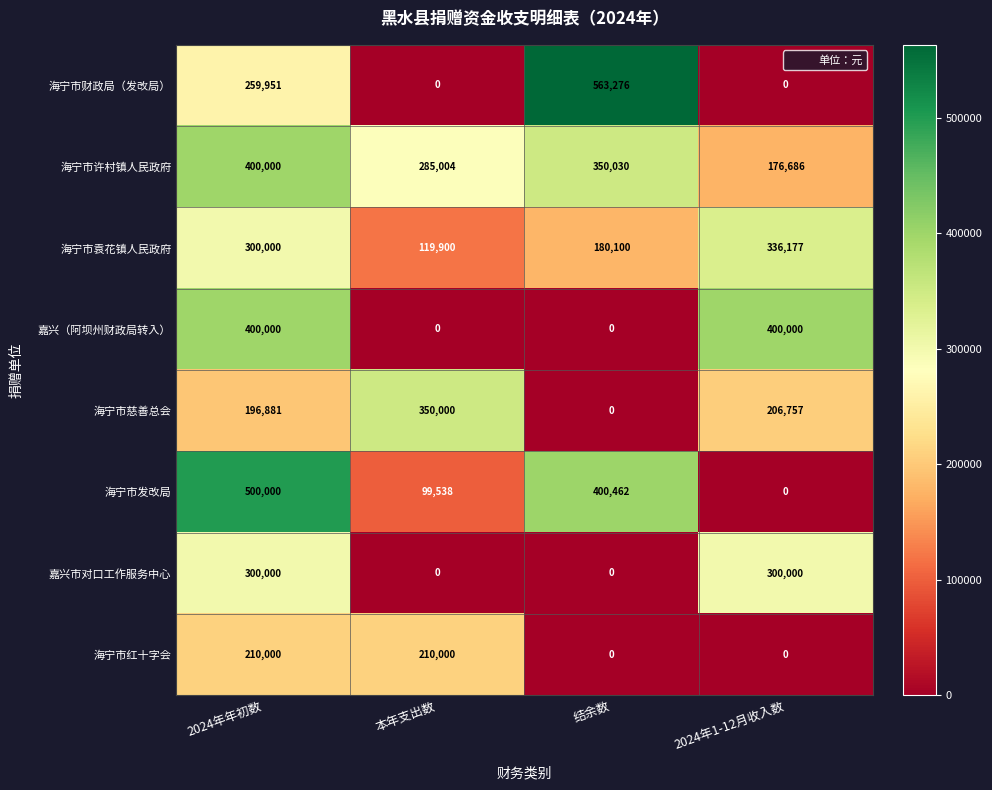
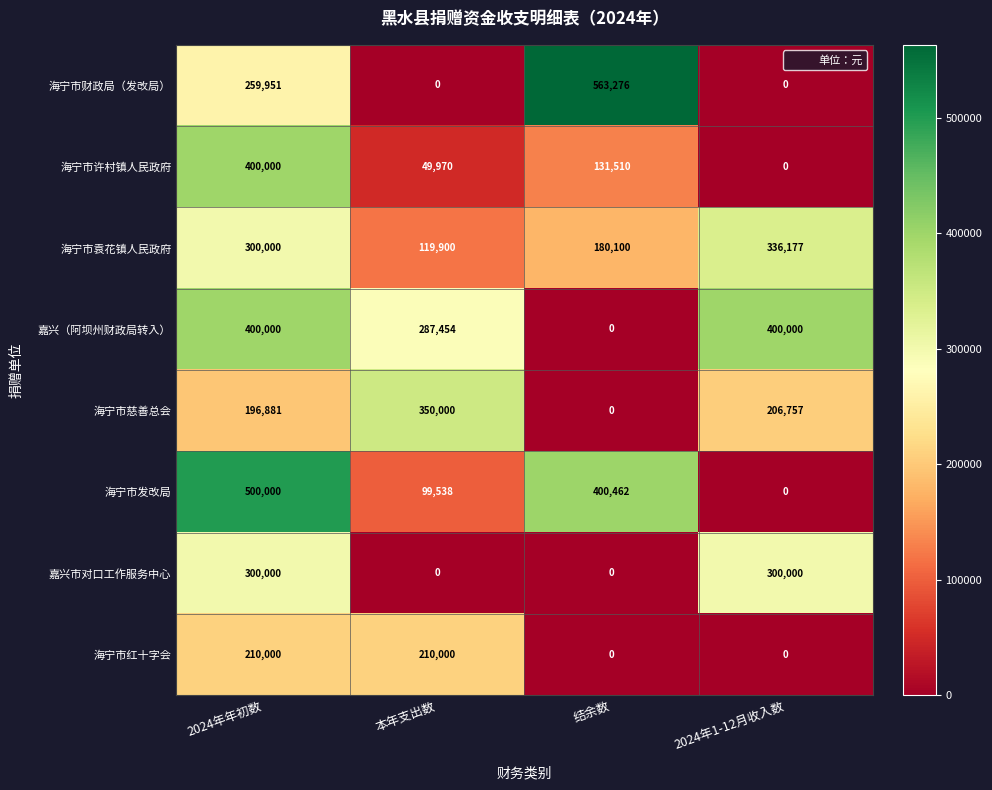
  {
    "海宁市财政局（发改局）": {
      "2024年年初数": "259,951",
      "本年支出数": "0",
      "结余数": "563,276",
      "2024年1-12月收入数": "0"
    },
    "海宁市许村镇人民政府": {
      "2024年年初数": "400,000",
-     "本年支出数": "285,004",
-     "结余数": "350,030",
-     "2024年1-12月收入数": "176,686"
+     "本年支出数": "49,970",
+     "结余数": "131,510",
+     "2024年1-12月收入数": "0"
    },
    "海宁市袁花镇人民政府": {
      "2024年年初数": "300,000",
      "本年支出数": "119,900",
      "结余数": "180,100",
      "2024年1-12月收入数": "336,177"
    },
    "嘉兴（阿坝州财政局转入）": {
      "2024年年初数": "400,000",
-     "本年支出数": "0",
+     "本年支出数": "287,454",
      "结余数": "0",
      "2024年1-12月收入数": "400,000"
    },
    "海宁市慈善总会": {
      "2024年年初数": "196,881",
      "本年支出数": "350,000",
      "结余数": "0",
      "2024年1-12月收入数": "206,757"
    },
    "海宁市发改局": {
      "2024年年初数": "500,000",
      "本年支出数": "99,538",
      "结余数": "400,462",
      "2024年1-12月收入数": "0"
    },
    "嘉兴市对口工作服务中心": {
      "2024年年初数": "300,000",
      "本年支出数": "0",
      "结余数": "0",
      "2024年1-12月收入数": "300,000"
    },
    "海宁市红十字会": {
      "2024年年初数": "210,000",
      "本年支出数": "210,000",
      "结余数": "0",
      "2024年1-12月收入数": "0"
    }
  }
